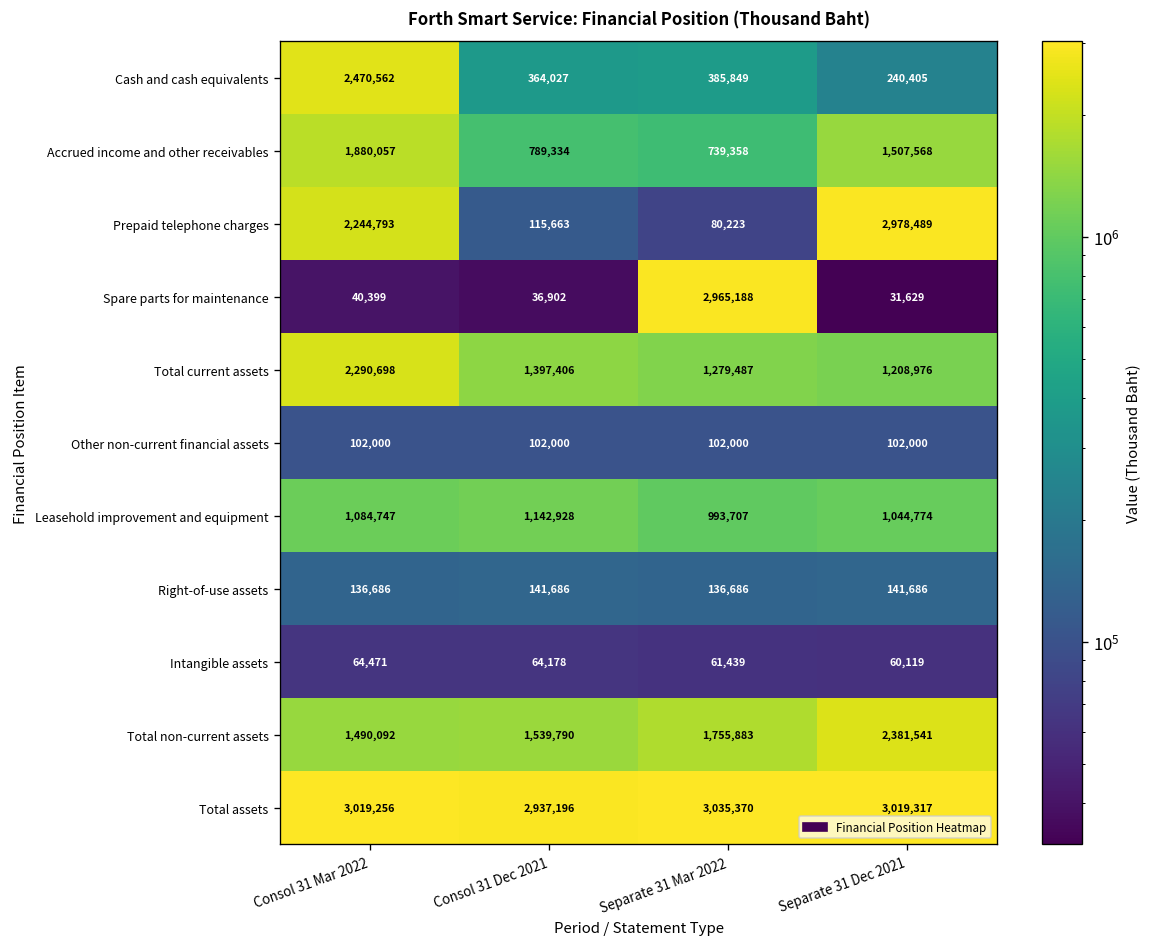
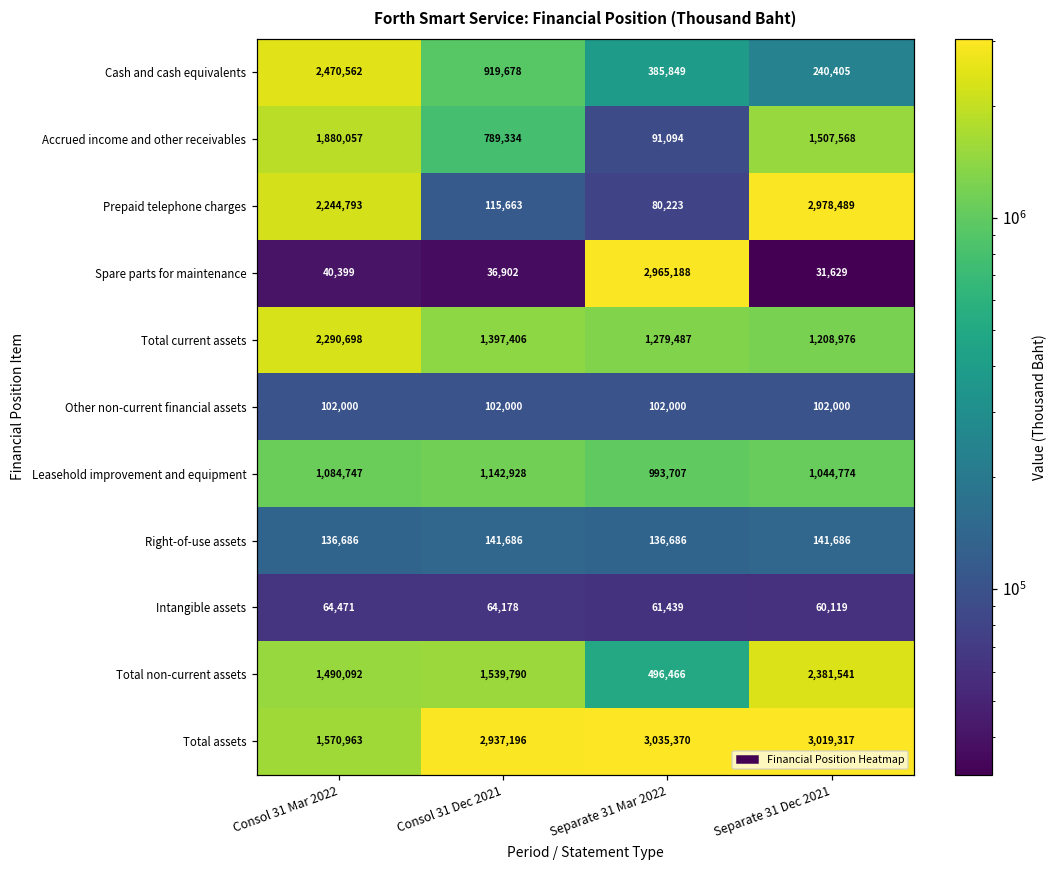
  {
    "Cash and cash equivalents": {
      "Consol 31 Mar 2022": "2,470,562",
-     "Consol 31 Dec 2021": "364,027",
+     "Consol 31 Dec 2021": "919,678",
      "Separate 31 Mar 2022": "385,849",
      "Separate 31 Dec 2021": "240,405"
    },
    "Accrued income and other receivables": {
      "Consol 31 Mar 2022": "1,880,057",
      "Consol 31 Dec 2021": "789,334",
-     "Separate 31 Mar 2022": "739,358",
+     "Separate 31 Mar 2022": "91,094",
      "Separate 31 Dec 2021": "1,507,568"
    },
    "Prepaid telephone charges": {
      "Consol 31 Mar 2022": "2,244,793",
      "Consol 31 Dec 2021": "115,663",
      "Separate 31 Mar 2022": "80,223",
      "Separate 31 Dec 2021": "2,978,489"
    },
    "Spare parts for maintenance": {
      "Consol 31 Mar 2022": "40,399",
      "Consol 31 Dec 2021": "36,902",
      "Separate 31 Mar 2022": "2,965,188",
      "Separate 31 Dec 2021": "31,629"
    },
    "Total current assets": {
      "Consol 31 Mar 2022": "2,290,698",
      "Consol 31 Dec 2021": "1,397,406",
      "Separate 31 Mar 2022": "1,279,487",
      "Separate 31 Dec 2021": "1,208,976"
    },
    "Other non-current financial assets": {
      "Consol 31 Mar 2022": "102,000",
      "Consol 31 Dec 2021": "102,000",
      "Separate 31 Mar 2022": "102,000",
      "Separate 31 Dec 2021": "102,000"
    },
    "Leasehold improvement and equipment": {
      "Consol 31 Mar 2022": "1,084,747",
      "Consol 31 Dec 2021": "1,142,928",
      "Separate 31 Mar 2022": "993,707",
      "Separate 31 Dec 2021": "1,044,774"
    },
    "Right-of-use assets": {
      "Consol 31 Mar 2022": "136,686",
      "Consol 31 Dec 2021": "141,686",
      "Separate 31 Mar 2022": "136,686",
      "Separate 31 Dec 2021": "141,686"
    },
    "Intangible assets": {
      "Consol 31 Mar 2022": "64,471",
      "Consol 31 Dec 2021": "64,178",
      "Separate 31 Mar 2022": "61,439",
      "Separate 31 Dec 2021": "60,119"
    },
    "Total non-current assets": {
      "Consol 31 Mar 2022": "1,490,092",
      "Consol 31 Dec 2021": "1,539,790",
-     "Separate 31 Mar 2022": "1,755,883",
+     "Separate 31 Mar 2022": "496,466",
      "Separate 31 Dec 2021": "2,381,541"
    },
    "Total assets": {
-     "Consol 31 Mar 2022": "3,019,256",
+     "Consol 31 Mar 2022": "1,570,963",
      "Consol 31 Dec 2021": "2,937,196",
      "Separate 31 Mar 2022": "3,035,370",
      "Separate 31 Dec 2021": "3,019,317"
    }
  }
